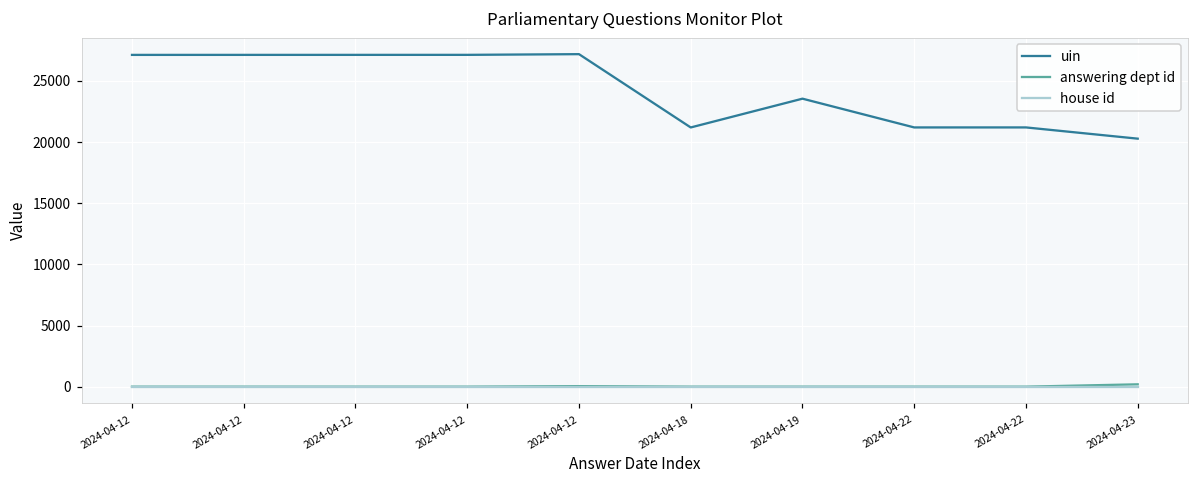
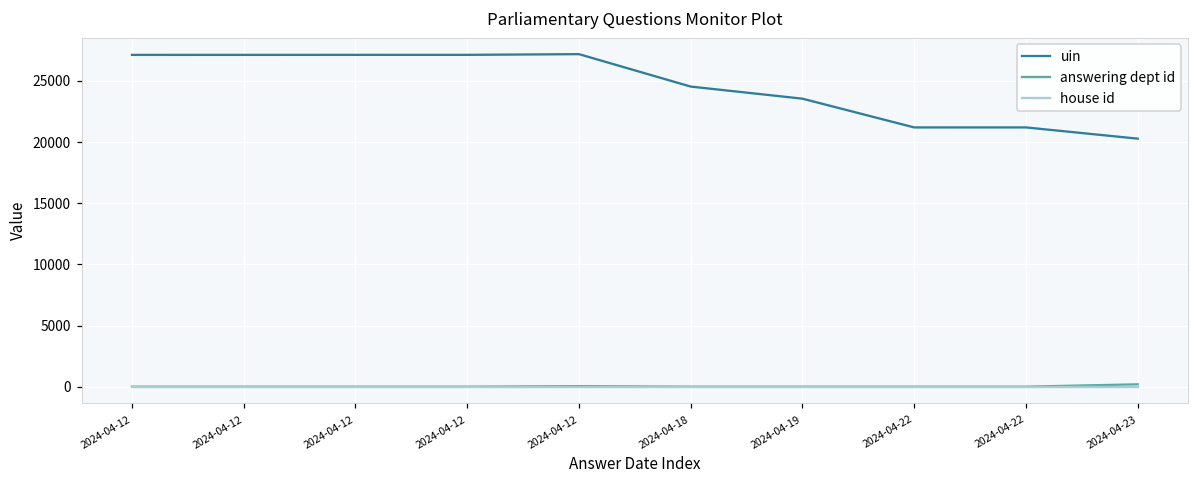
  {
    "uin": {
-     "2024-04-18": 21200,
+     "2024-04-18": 24500,
      "2024-04-19": 23600,
      "2024-04-23": 20300
    }
  }
